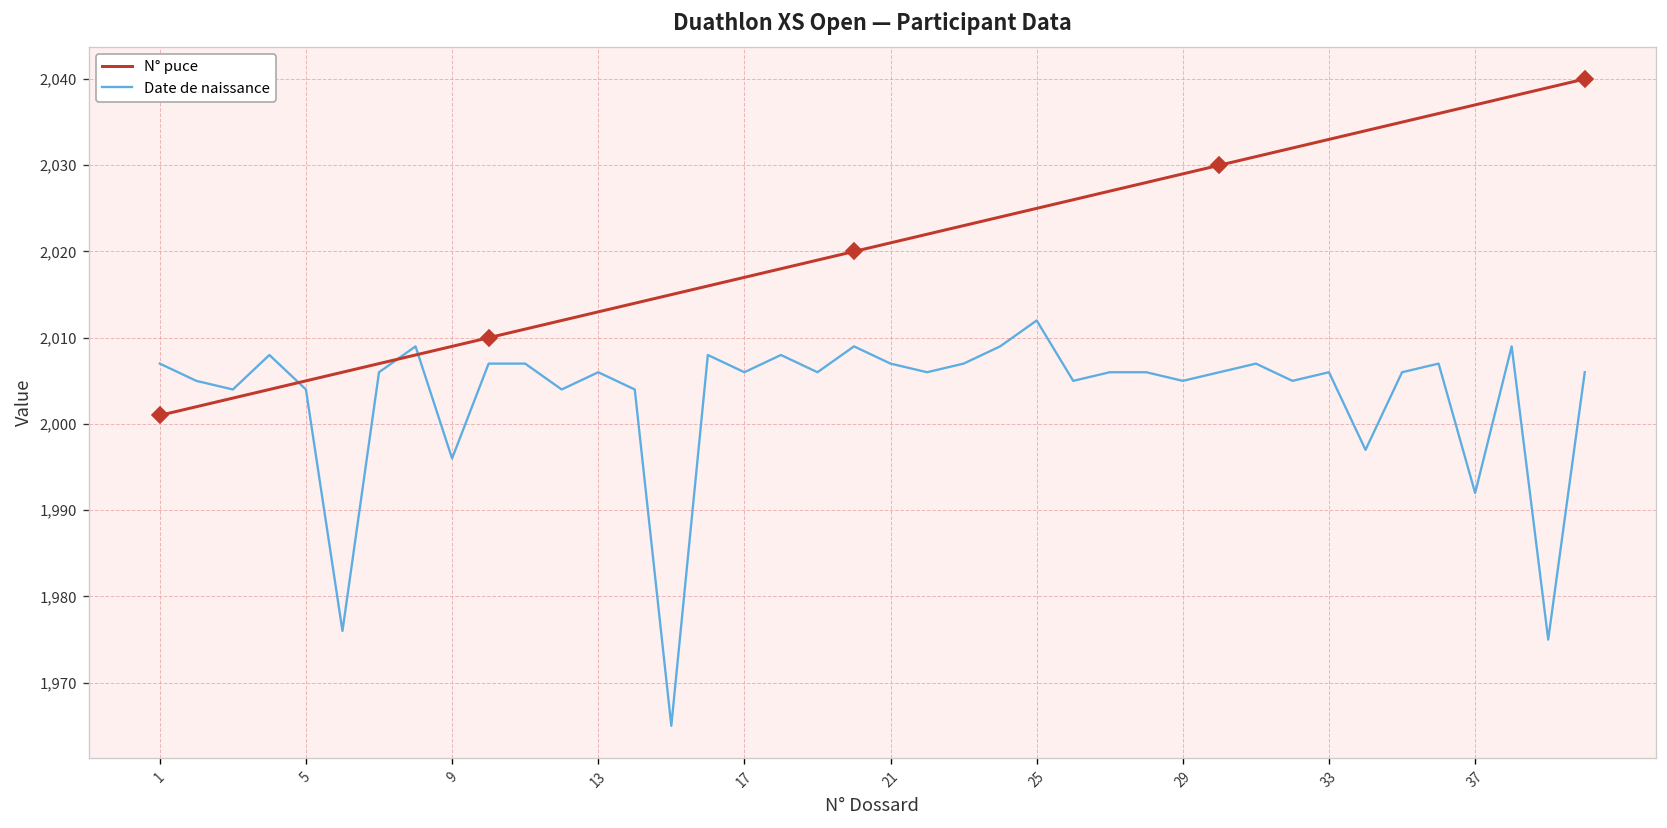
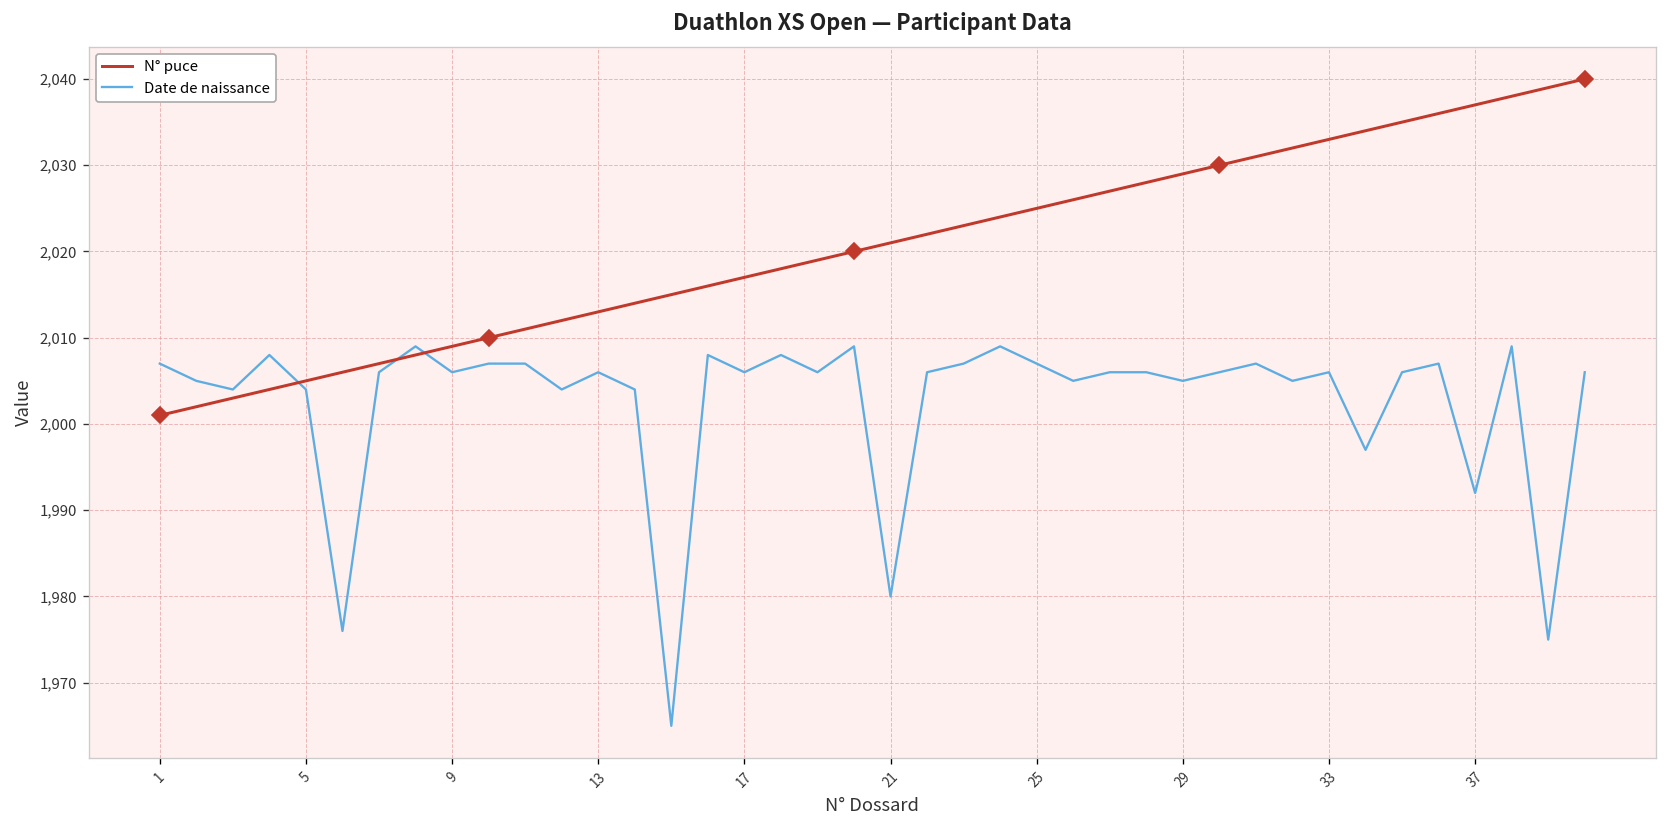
  {
    "Date de naissance": {
      "1": "2,007",
      "5": "2,004",
-     "9": "1,996",
+     "9": "2,006",
      "13": "2,006",
      "17": "2,006",
-     "21": "2,007",
-     "25": "2,012",
+     "21": "1,980",
+     "25": "2,007",
      "29": "2,005",
      "33": "2,006",
      "37": "1,992"
    }
  }
